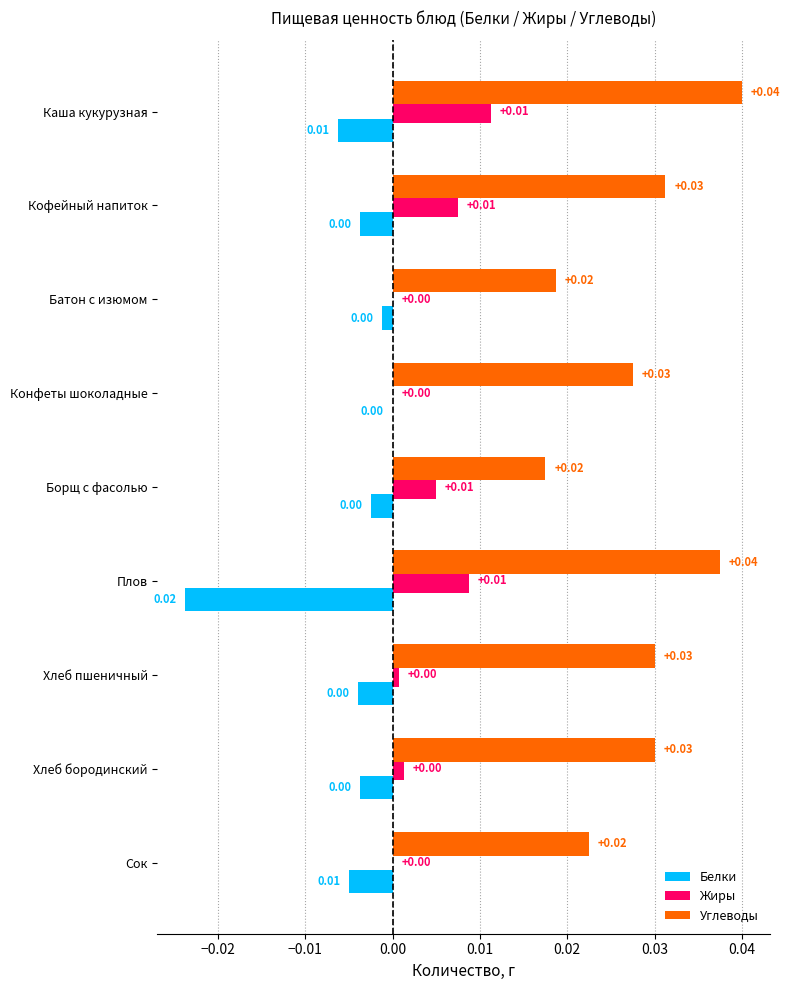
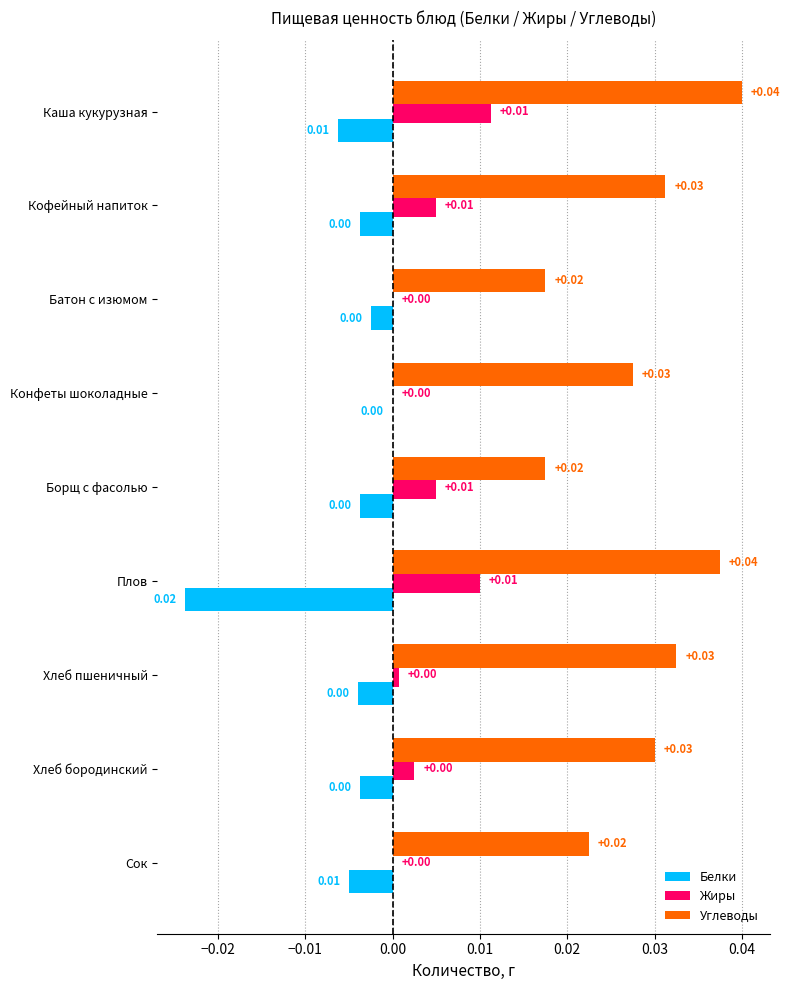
  {
    "Белки": {
-     "Батон с изюмом": -0.001,
-     "Борщ с фасолью": -0.003
+     "Батон с изюмом": -0.003,
+     "Борщ с фасолью": -0.004
    },
    "Жиры": {
-     "Кофейный напиток": 0.008,
-     "Плов": 0.009,
-     "Хлеб бородинский": 0.001
+     "Кофейный напиток": 0.005,
+     "Плов": 0.010,
+     "Хлеб бородинский": 0.003
    },
    "Углеводы": {
-     "Батон с изюмом": 0.019,
-     "Хлеб пшеничный": 0.030
+     "Батон с изюмом": 0.018,
+     "Хлеб пшеничный": 0.033
    }
  }
